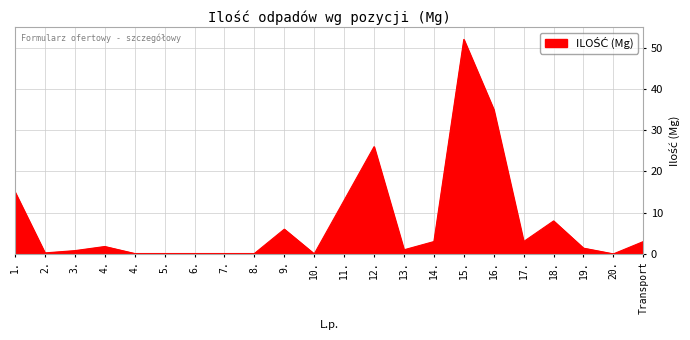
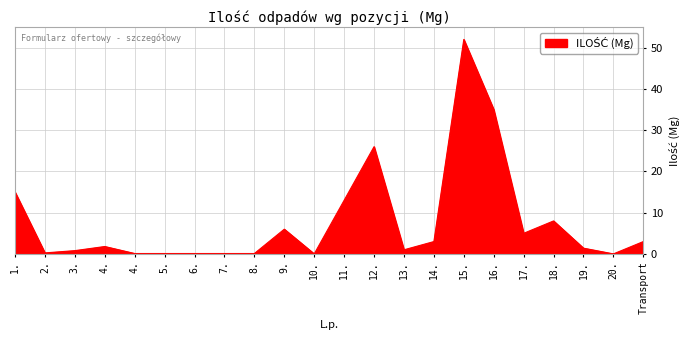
  {
    "1.": 15,
    "2.": 0,
    "3.": 1,
    "5.": 0,
    "6.": 0,
    "7.": 0,
    "8.": 0,
    "9.": 6,
    "10.": 0,
    "11.": 13,
    "12.": 26,
    "13.": 1,
    "14.": 3,
    "15.": 52,
    "16.": 35,
-   "17.": 3,
+   "17.": 5,
    "18.": 8,
    "19.": 1,
    "20.": 0,
    "Transport": 3
  }
